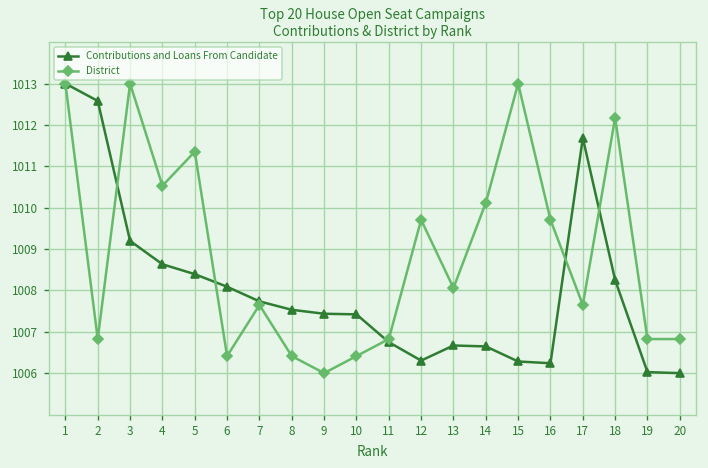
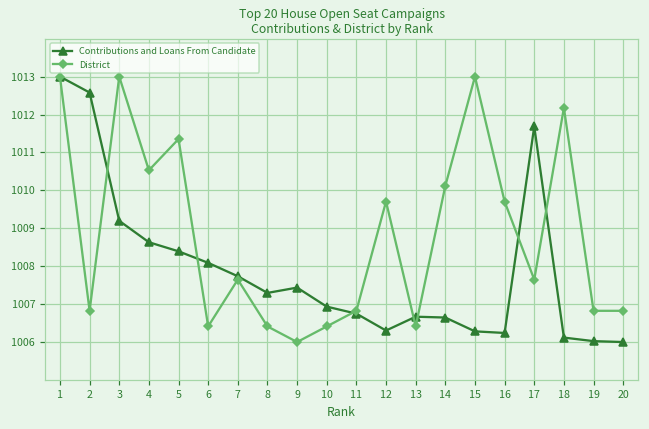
  {
    "Contributions and Loans From Candidate": {
      "2": 1012.6,
      "3": 1009.2,
      "4": 1008.6,
      "5": 1008.4,
      "6": 1008.1,
      "7": 1007.7,
-     "8": 1007.5,
+     "8": 1007.3,
      "9": 1007.4,
-     "10": 1007.4,
+     "10": 1006.9,
      "12": 1006.3,
      "13": 1006.7,
      "14": 1006.6,
      "15": 1006.3,
      "16": 1006.2,
      "17": 1011.7,
-     "18": 1008.2,
+     "18": 1006.1,
      "19": 1006.0,
      "20": 1006.0
    },
    "District": {
      "2": 1006.8,
      "3": 1013.0,
      "4": 1010.5,
      "5": 1011.4,
      "6": 1006.4,
      "7": 1007.6,
      "8": 1006.4,
      "9": 1006.0,
      "10": 1006.4,
      "12": 1009.7,
-     "13": 1008.1,
+     "13": 1006.4,
      "14": 1010.1,
      "15": 1013.0,
      "16": 1009.7,
      "17": 1007.6,
      "18": 1012.2,
      "19": 1006.8,
      "20": 1006.8
    }
  }
